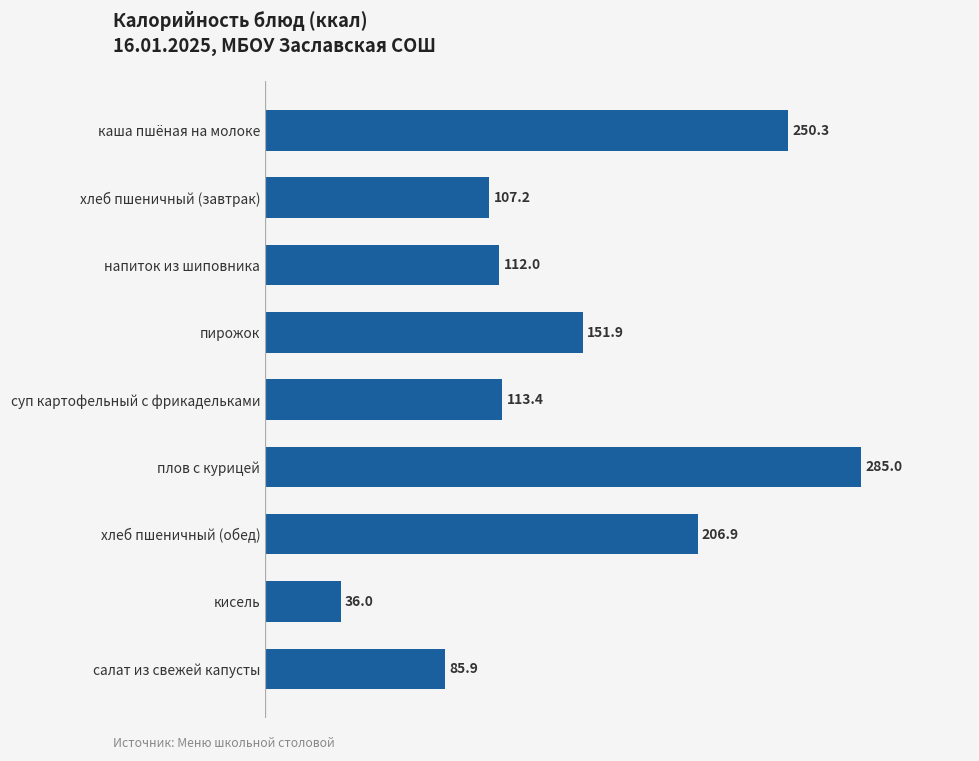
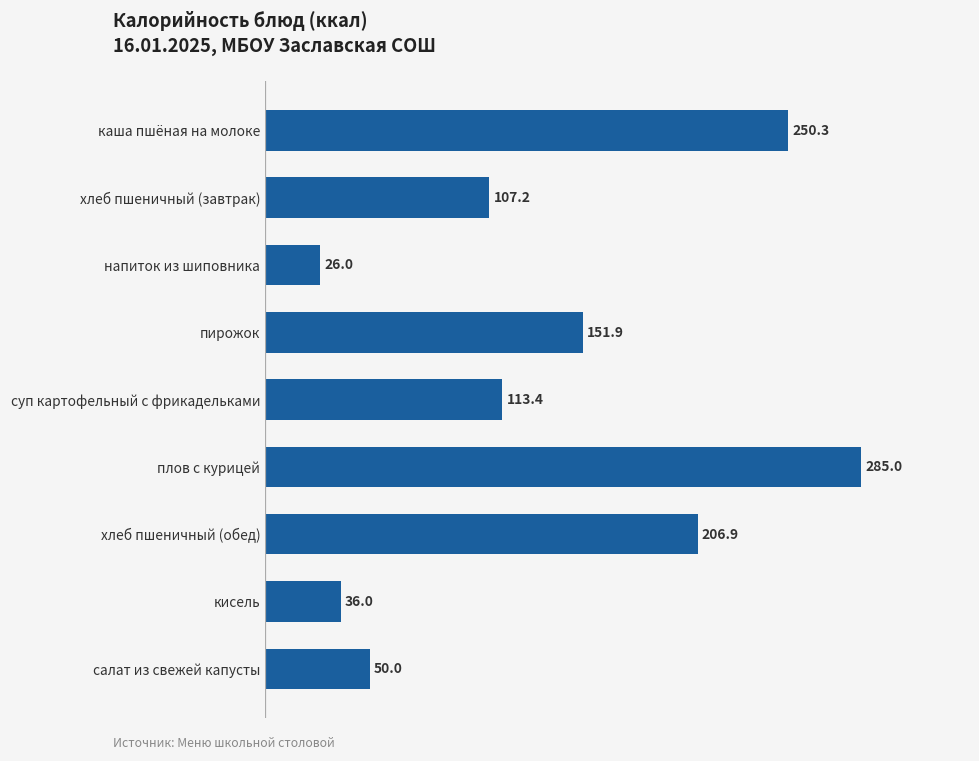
  {
    "каша пшёная на молоке": 250.3,
    "хлеб пшеничный (завтрак)": 107.2,
-   "напиток из шиповника": 112.0,
+   "напиток из шиповника": 26.0,
    "пирожок": 151.9,
    "суп картофельный с фрикадельками": 113.4,
    "плов с курицей": 285.0,
    "хлеб пшеничный (обед)": 206.9,
    "кисель": 36.0,
-   "салат из свежей капусты": 85.9
+   "салат из свежей капусты": 50.0
  }
